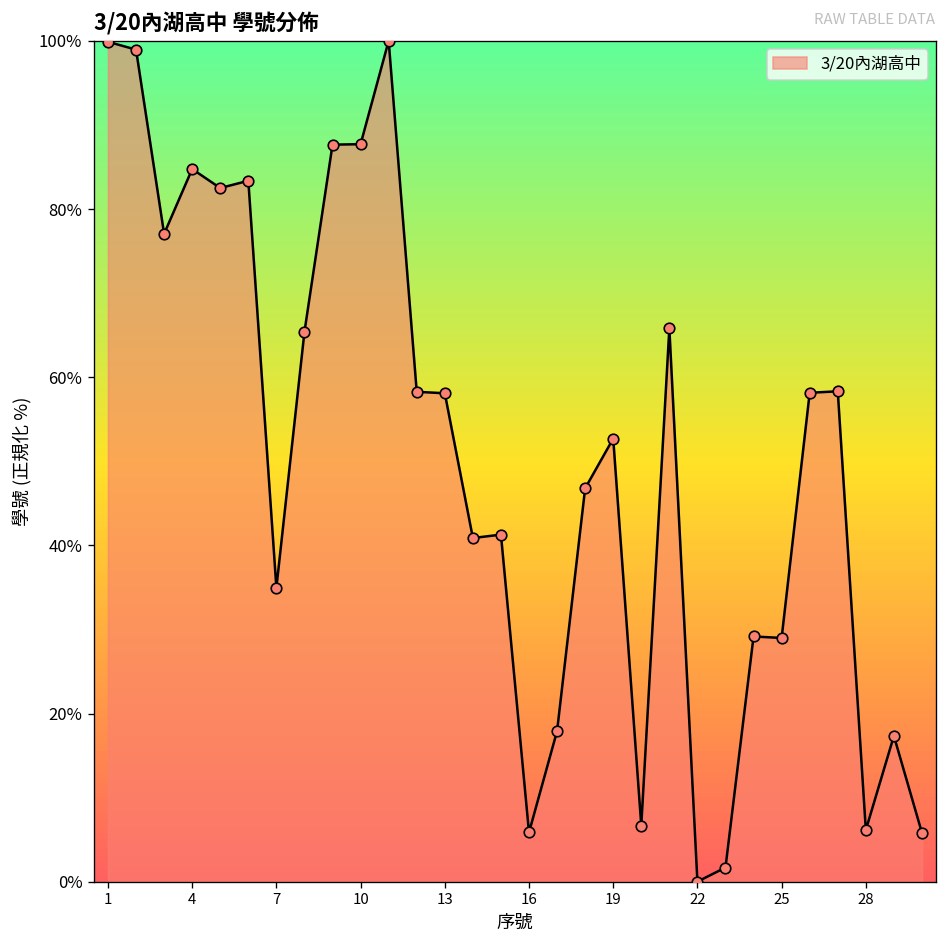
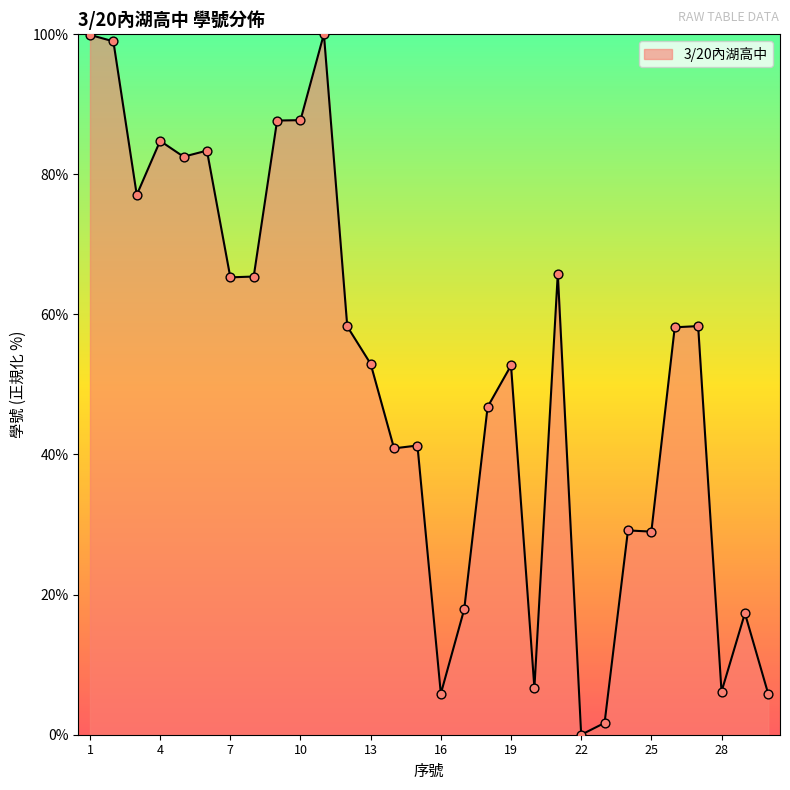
  {
    "1": "100%",
    "4": "85%",
-   "7": "35%",
+   "7": "65%",
    "10": "88%",
-   "13": "58%",
+   "13": "53%",
    "16": "6%",
    "19": "53%",
    "22": "0%",
    "25": "29%",
    "28": "6%"
  }
